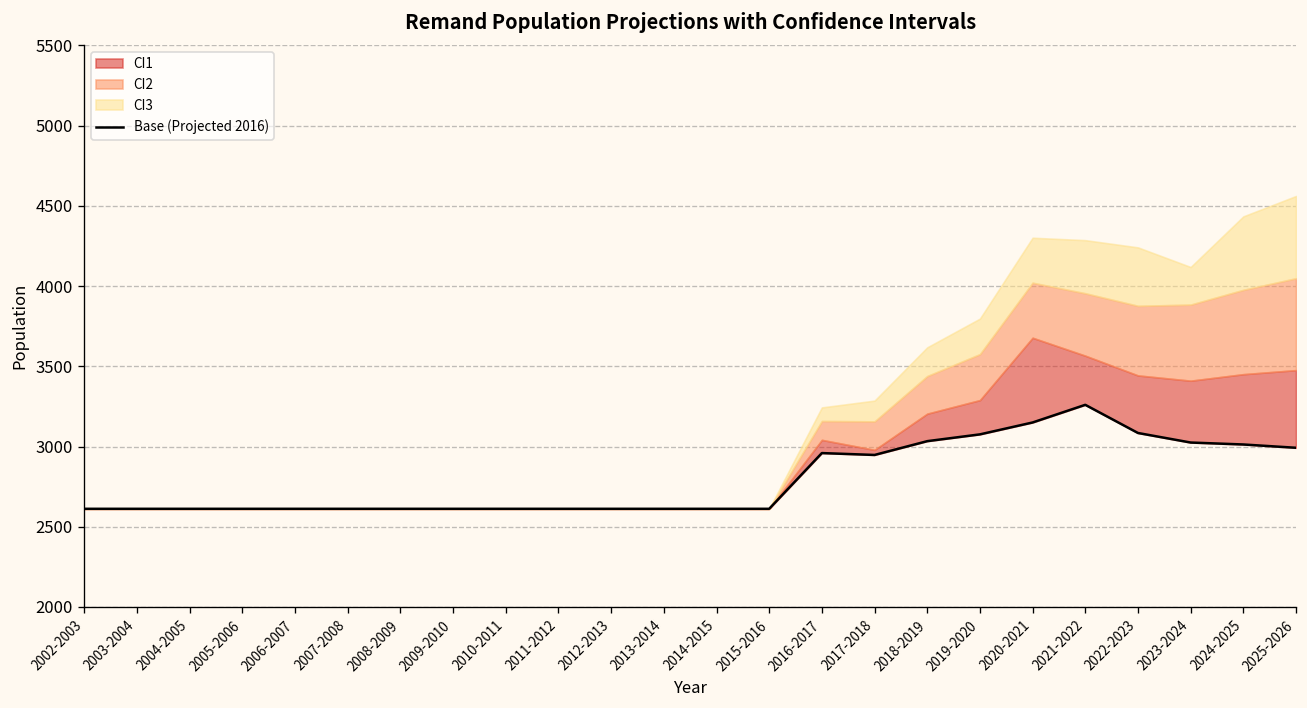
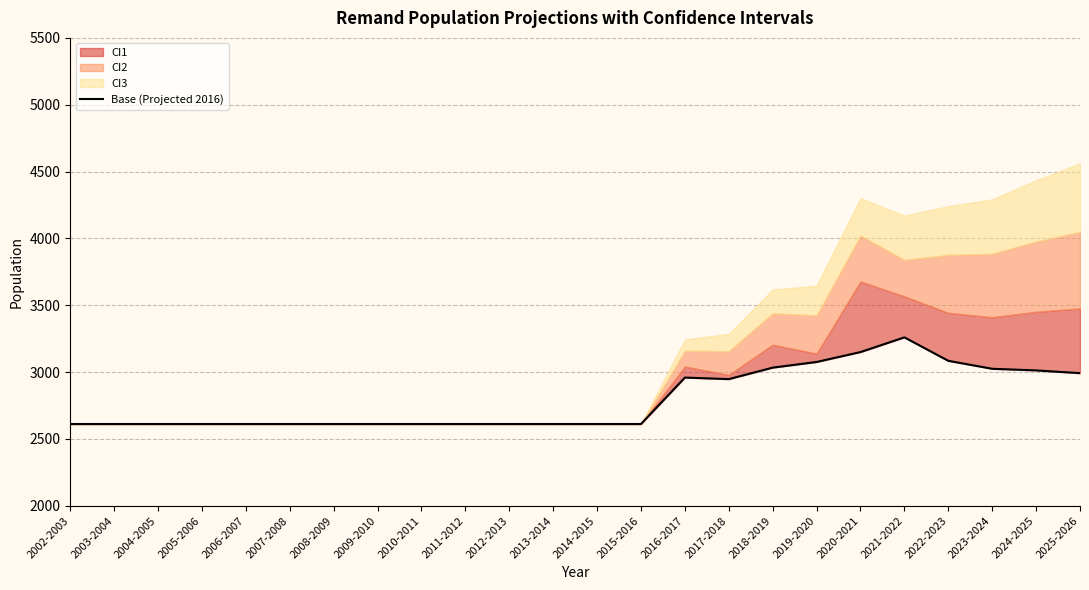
  {
    "Base (Projected 2016)": {
      "2016-2017": 2960,
      "2017-2018": 2950,
      "2018-2019": 3030,
      "2019-2020": 3080,
      "2020-2021": 3150,
      "2021-2022": 3260,
      "2022-2023": 3080,
      "2023-2024": 3030,
      "2024-2025": 3010,
      "2025-2026": 2990
    },
    "CI1": {
      "2016-2017": 80,
      "2017-2018": 30,
      "2018-2019": 170,
-     "2019-2020": 210,
+     "2019-2020": 60,
      "2020-2021": 530,
      "2021-2022": 310,
      "2022-2023": 360,
      "2023-2024": 390,
      "2024-2025": 440,
      "2025-2026": 480
    },
    "CI2": {
      "2016-2017": 120,
      "2017-2018": 180,
      "2018-2019": 230,
      "2019-2020": 290,
      "2020-2021": 340,
-     "2021-2022": 390,
+     "2021-2022": 270,
      "2022-2023": 430,
      "2023-2024": 470,
      "2024-2025": 530,
      "2025-2026": 570
    },
    "CI3": {
      "2016-2017": 80,
      "2017-2018": 130,
      "2018-2019": 180,
      "2019-2020": 220,
      "2020-2021": 280,
      "2021-2022": 330,
      "2022-2023": 360,
-     "2023-2024": 230,
+     "2023-2024": 410,
      "2024-2025": 460,
      "2025-2026": 510
    }
  }
